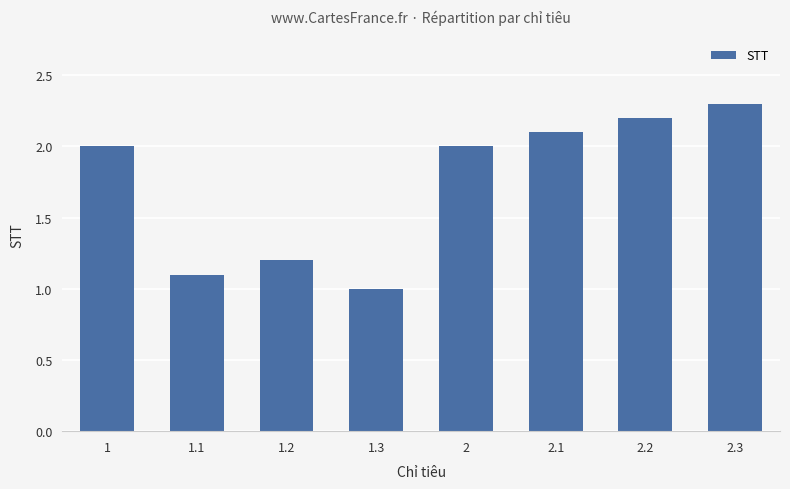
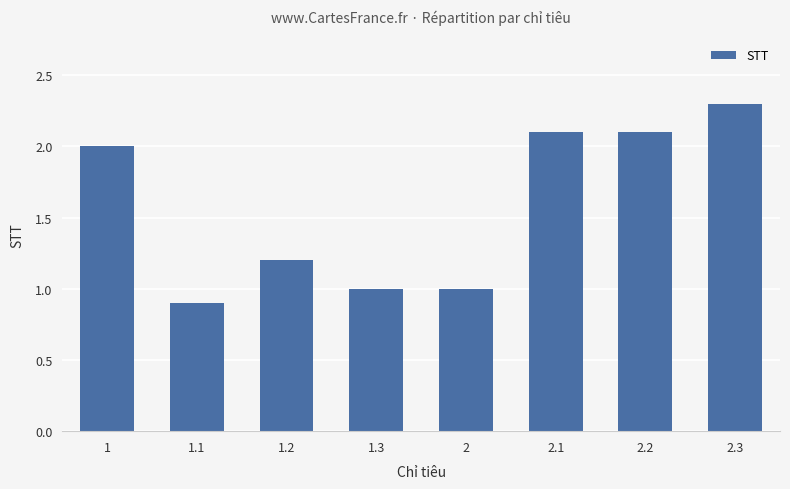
  {
    "1": 2.0,
-   "1.1": 1.1,
+   "1.1": 0.9,
    "1.2": 1.2,
    "1.3": 1.0,
-   "2": 2,
+   "2": 1,
    "2.1": 2.1,
-   "2.2": 2.2,
+   "2.2": 2.1,
    "2.3": 2.3
  }
